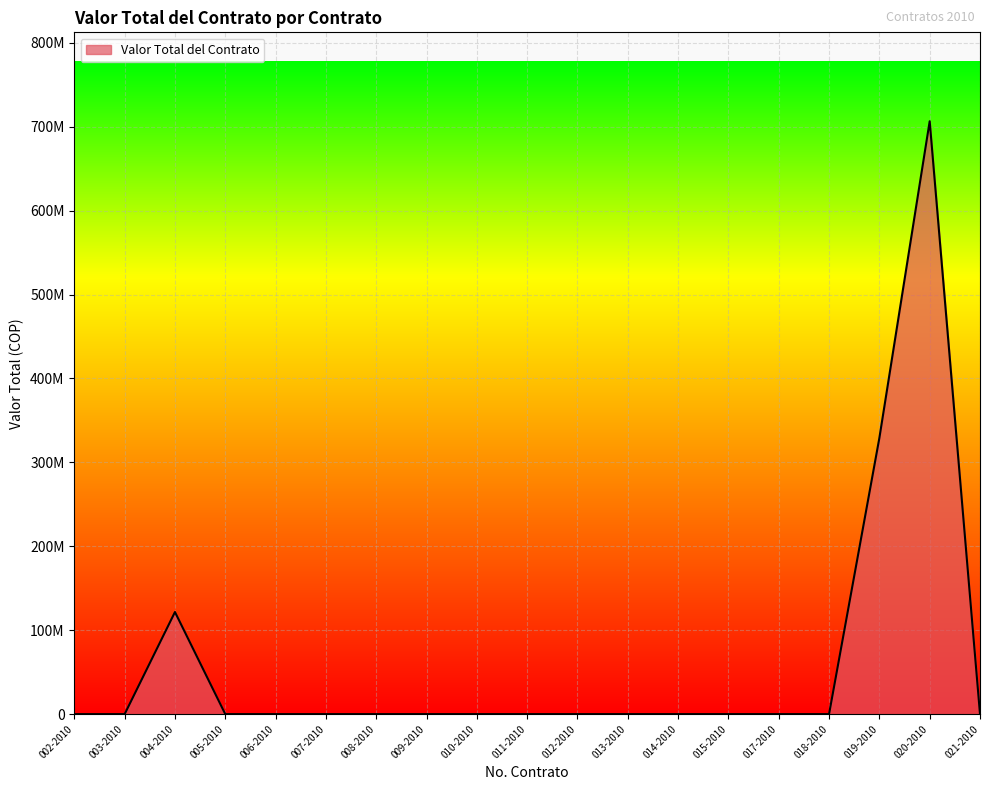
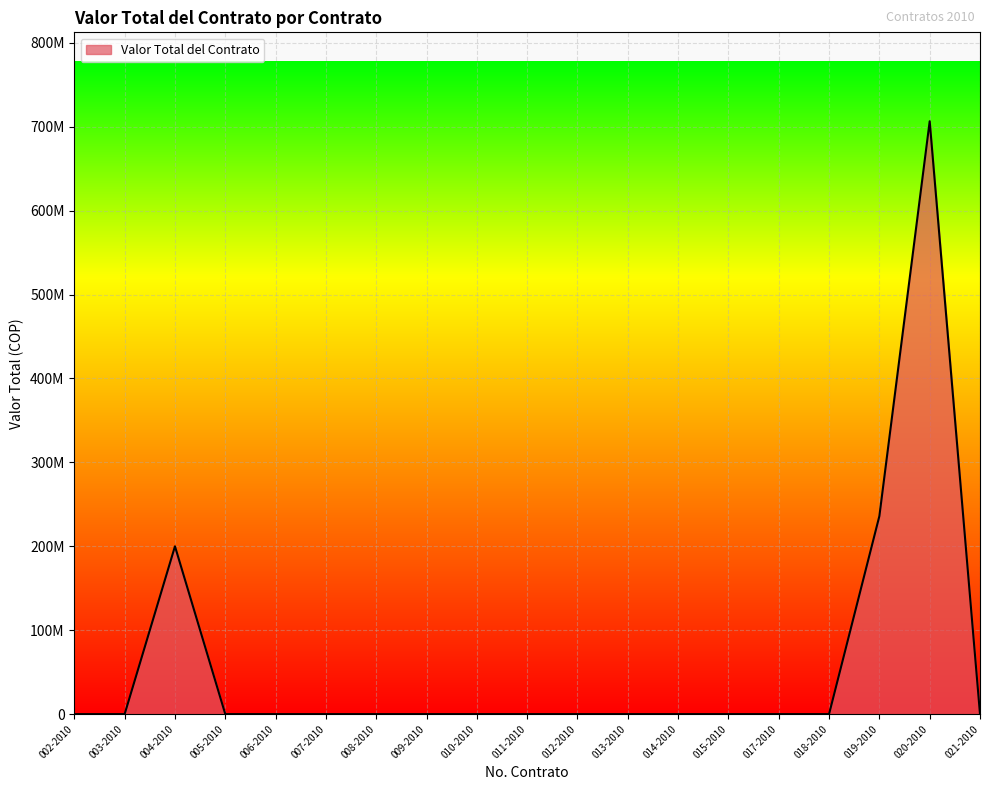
  {
    "002-2010": 0,
    "003-2010": 0,
-   "004-2010": 120000000,
+   "004-2010": 200000000,
    "005-2010": 0,
    "006-2010": 0,
    "007-2010": 0,
    "008-2010": 0,
    "009-2010": 0,
    "010-2010": 0,
    "011-2010": 0,
    "012-2010": 0,
    "013-2010": 0,
    "014-2010": 0,
    "015-2010": 0,
    "017-2010": 0,
    "018-2010": 0,
-   "019-2010": 330000000,
+   "019-2010": 240000000,
    "020-2010": 710000000,
    "021-2010": 0
  }
